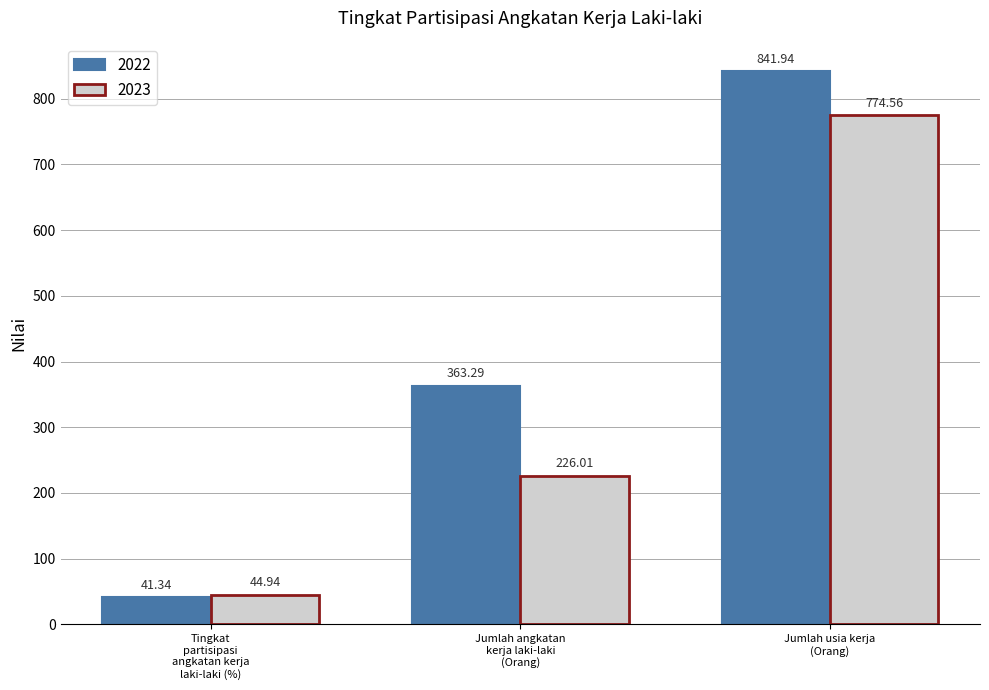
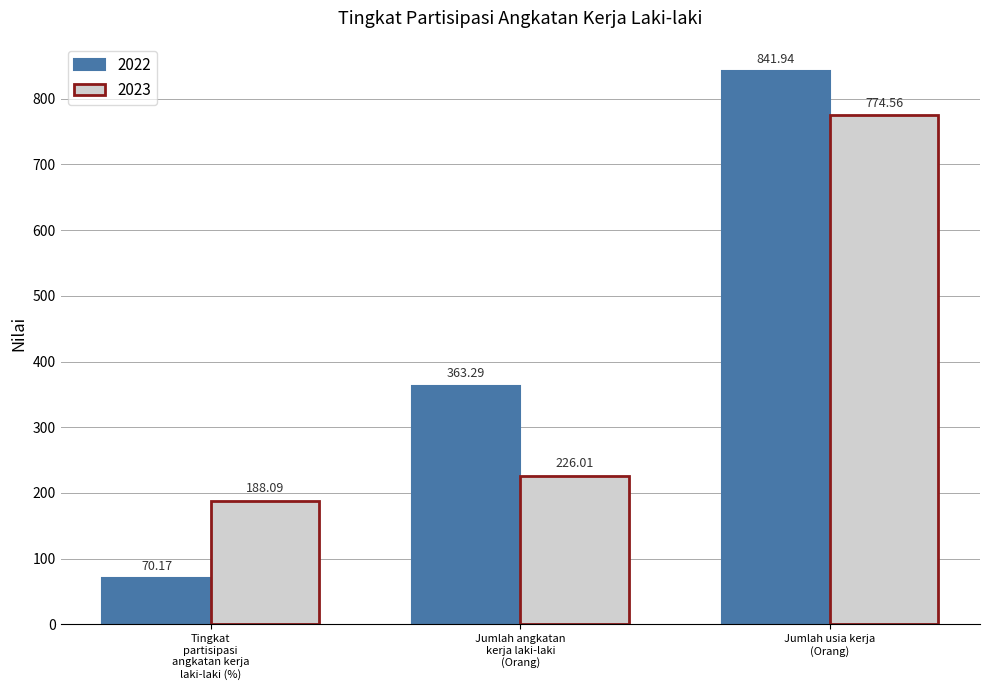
  {
    "2022": {
-     "Tingkat partisipasi angkatan kerja laki-laki (%)": 41.34,
+     "Tingkat partisipasi angkatan kerja laki-laki (%)": 70.17,
      "Jumlah angkatan kerja laki-laki (Orang)": 363.29,
      "Jumlah usia kerja (Orang)": 841.94
    },
    "2023": {
-     "Tingkat partisipasi angkatan kerja laki-laki (%)": 44.94,
+     "Tingkat partisipasi angkatan kerja laki-laki (%)": 188.09,
      "Jumlah angkatan kerja laki-laki (Orang)": 226.01,
      "Jumlah usia kerja (Orang)": 774.56
    }
  }
